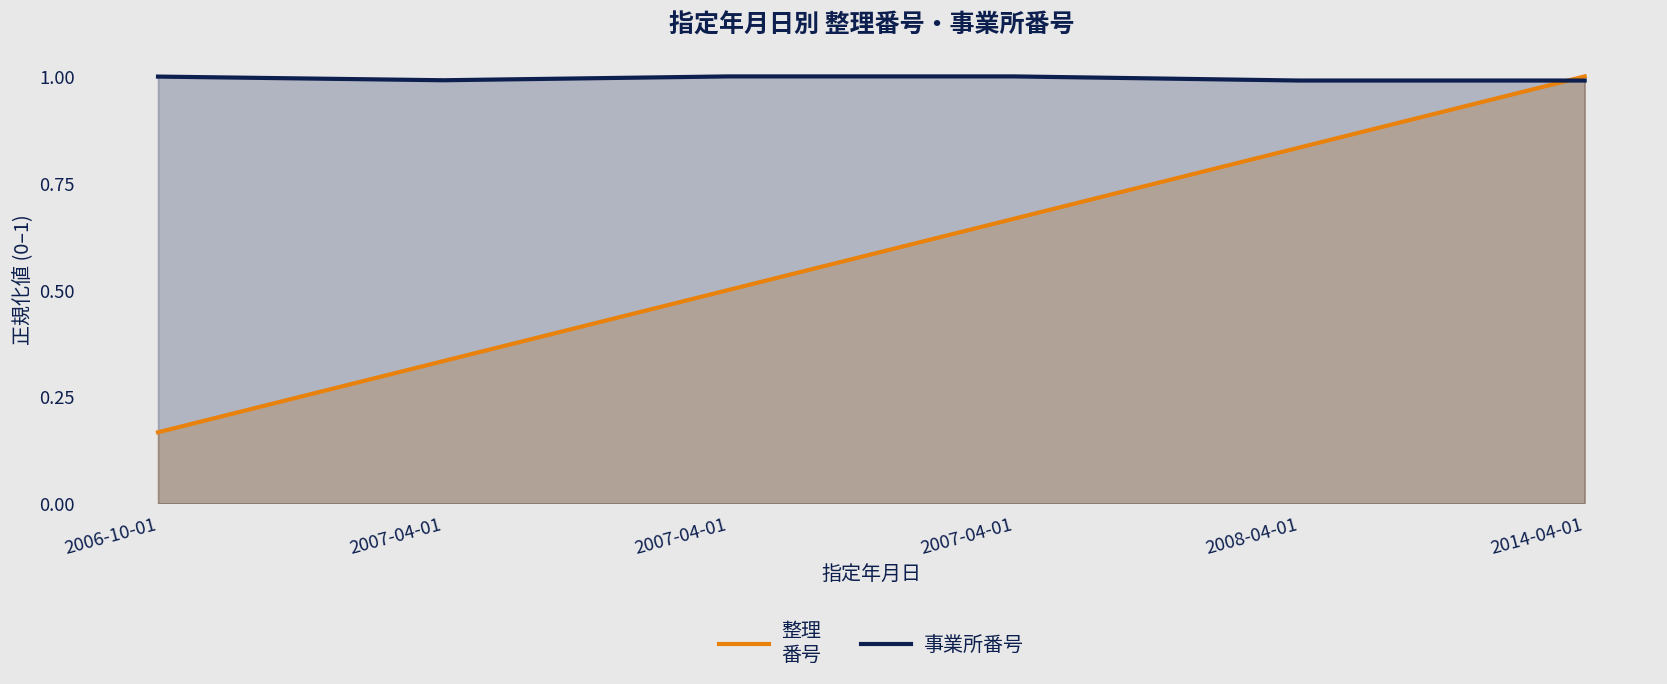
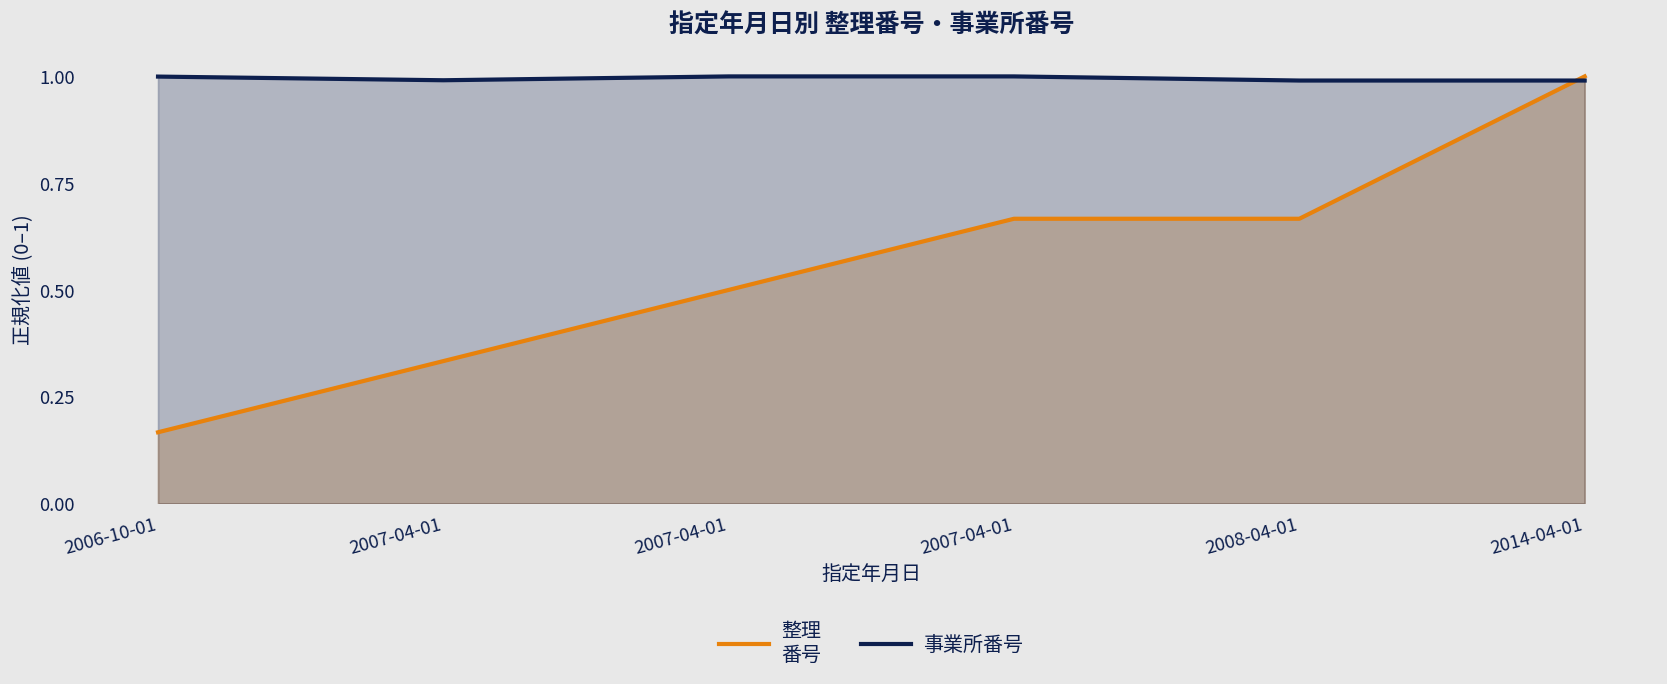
  {
    "整理 番号": {
      "2006-10-01": 0.17,
-     "2008-04-01": 0.83,
+     "2008-04-01": 0.67,
      "2014-04-01": 1.00
    },
    "事業所番号": {
      "2006-10-01": 1.00,
      "2008-04-01": 0.99,
      "2014-04-01": 0.99
    }
  }
